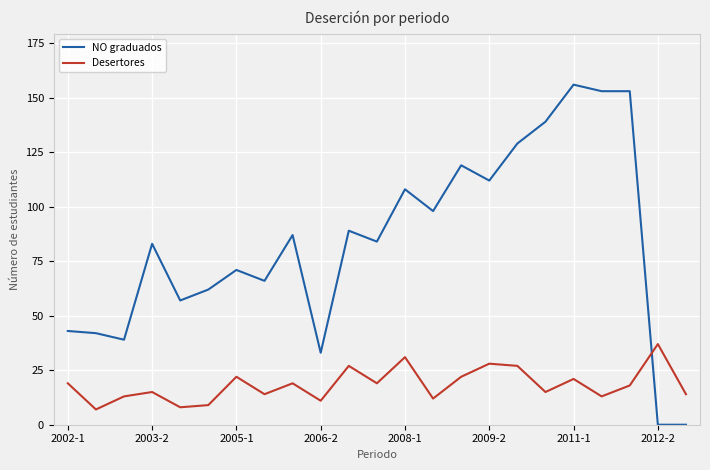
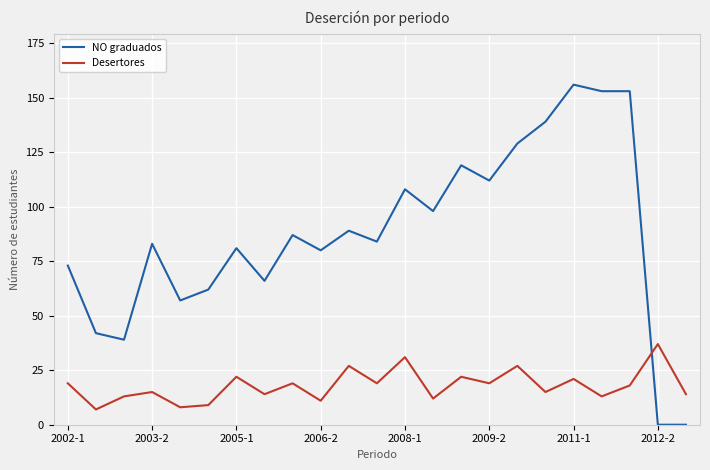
  {
    "NO graduados": {
-     "2002-1": 43,
+     "2002-1": 73,
      "2003-2": 83,
-     "2005-1": 71,
-     "2006-2": 33,
+     "2005-1": 81,
+     "2006-2": 80,
      "2008-1": 108,
      "2009-2": 112,
      "2011-1": 156,
      "2012-2": 0
    },
    "Desertores": {
      "2002-1": 19,
      "2003-2": 15,
      "2005-1": 22,
      "2006-2": 11,
      "2008-1": 31,
-     "2009-2": 28,
+     "2009-2": 19,
      "2011-1": 21,
      "2012-2": 37
    }
  }
